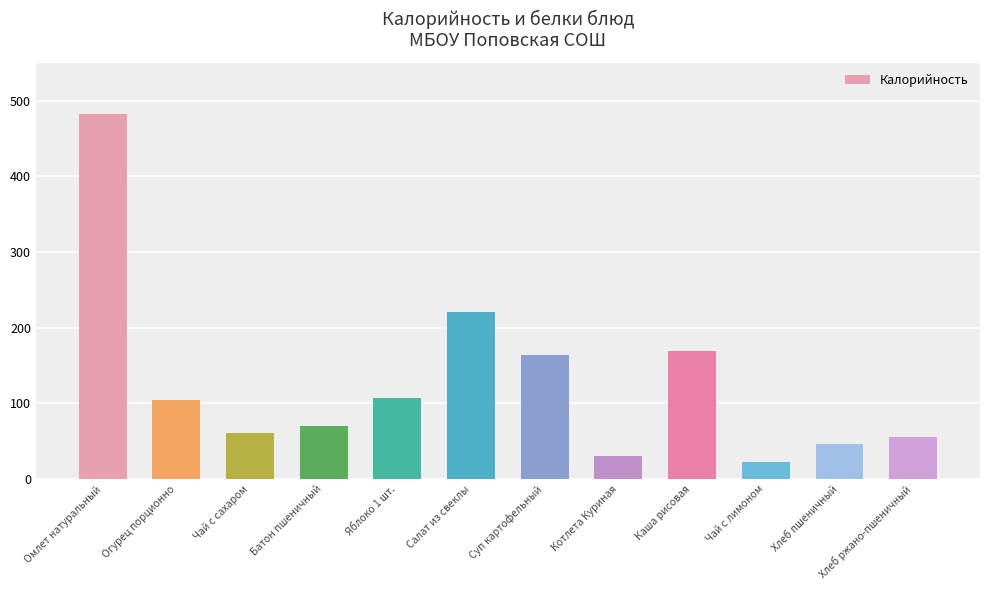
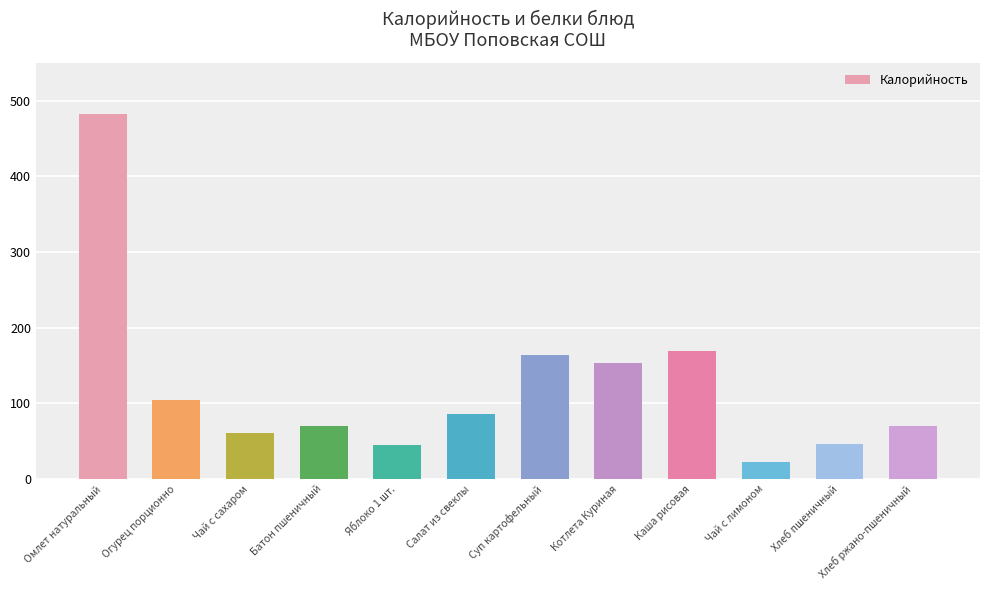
  {
    "Омлет натуральный": 480,
    "Огурец порционно": 100,
    "Чай с сахаром": 60,
    "Батон пшеничный": 70,
-   "Яблоко 1 шт.": 110,
-   "Салат из свеклы": 220,
+   "Яблоко 1 шт.": 40,
+   "Салат из свеклы": 90,
    "Суп картофельный": 160,
-   "Котлета Куриная": 30,
+   "Котлета Куриная": 150,
    "Каша рисовая": 170,
    "Чай с лимоном": 20,
    "Хлеб пшеничный": 50,
-   "Хлеб ржано-пшеничный": 60
+   "Хлеб ржано-пшеничный": 70
  }
